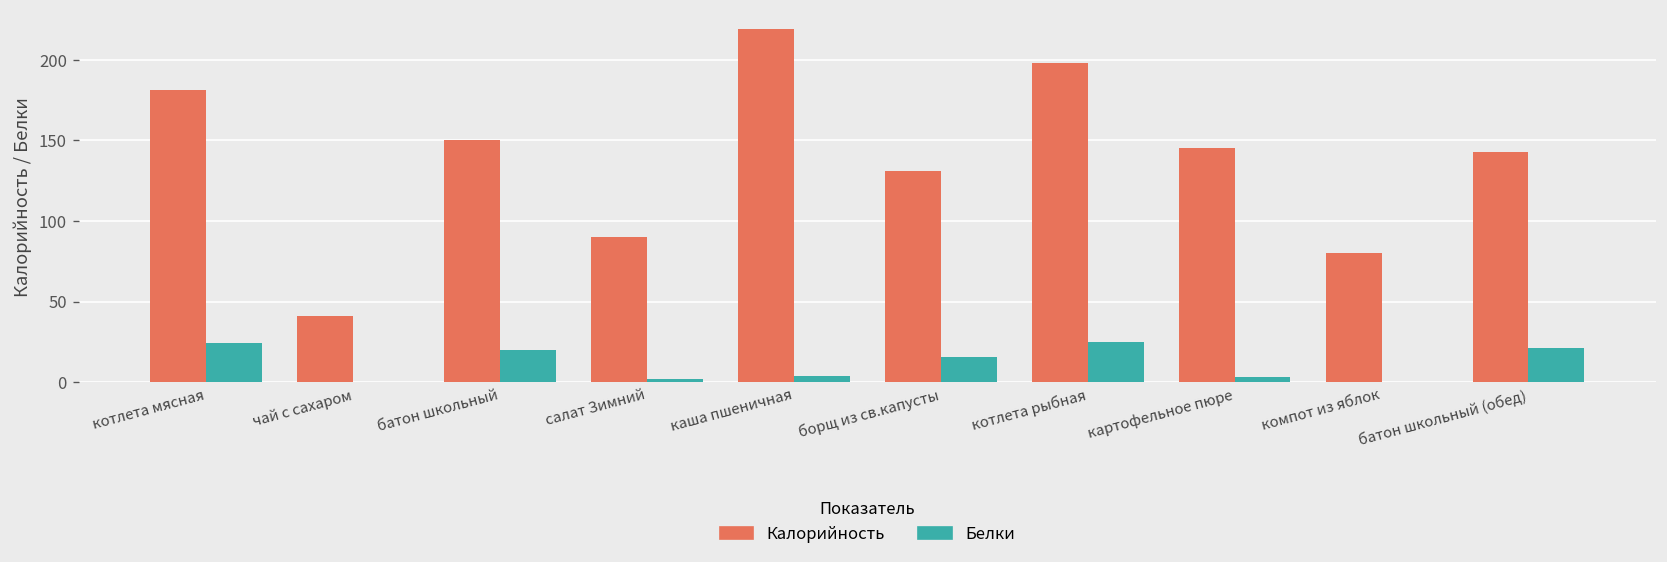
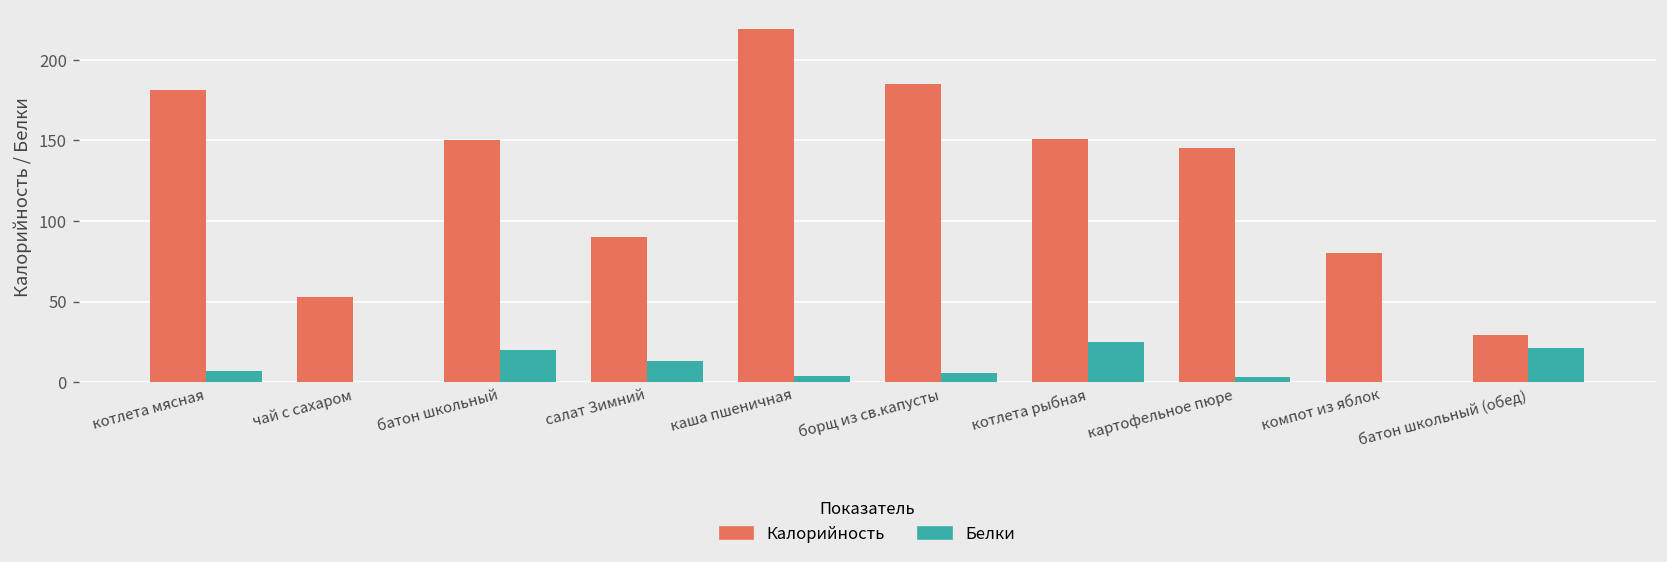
  {
    "Калорийность": {
      "котлета мясная": 181,
-     "чай с сахаром": 41,
+     "чай с сахаром": 53,
      "батон школьный": 150,
      "салат Зимний": 90,
      "каша пшеничная": 219,
-     "борщ из св.капусты": 131,
-     "котлета рыбная": 198,
+     "борщ из св.капусты": 185,
+     "котлета рыбная": 151,
      "картофельное пюре": 145,
      "компот из яблок": 80,
-     "батон школьный (обед)": 143
+     "батон школьный (обед)": 29
    },
    "Белки": {
-     "котлета мясная": 24,
+     "котлета мясная": 7,
      "чай с сахаром": 0,
      "батон школьный": 20,
-     "салат Зимний": 2,
+     "салат Зимний": 13,
      "каша пшеничная": 4,
-     "борщ из св.капусты": 15,
+     "борщ из св.капусты": 5,
      "котлета рыбная": 25,
      "картофельное пюре": 3,
      "компот из яблок": 0,
      "батон школьный (обед)": 21
    }
  }
